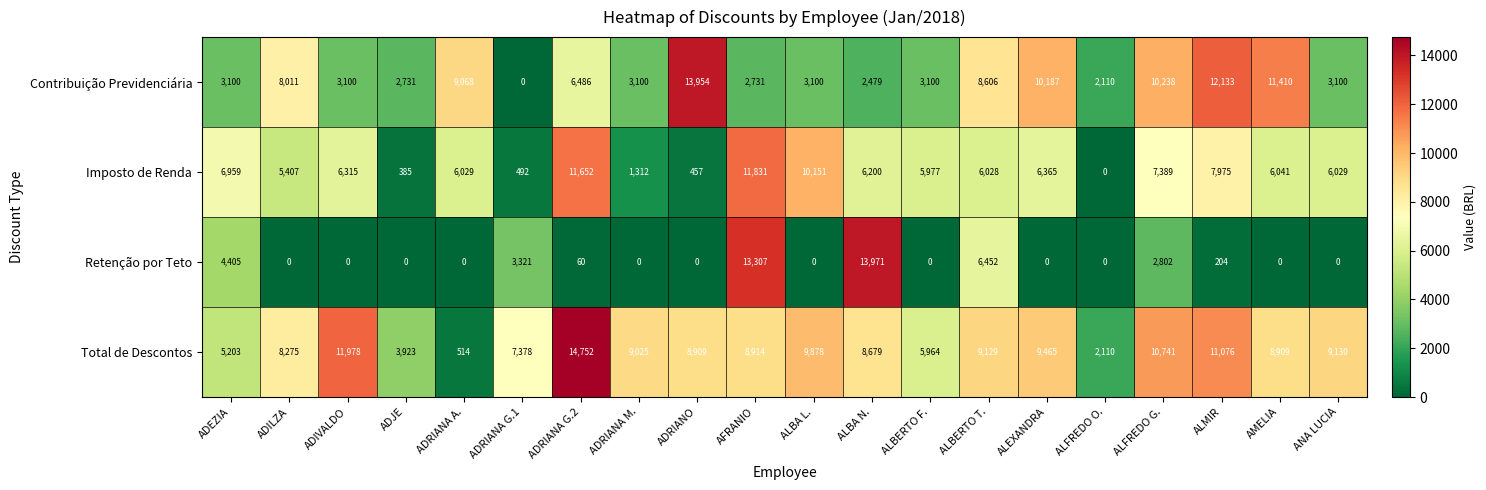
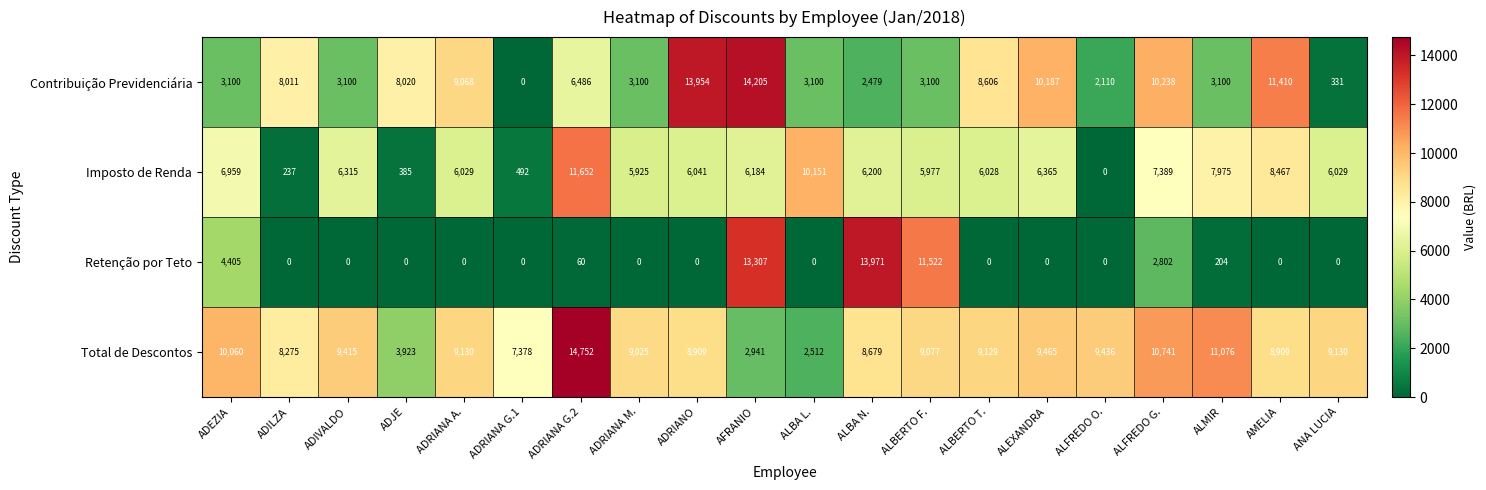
  {
    "Contribuição Previdenciária": {
      "ADEZIA": "3,100",
      "ADILZA": "8,011",
      "ADIVALDO": "3,100",
-     "ADJE": "2,731",
+     "ADJE": "8,020",
      "ADRIANA A.": "9,068",
      "ADRIANA G.1": "0",
      "ADRIANA G.2": "6,486",
      "ADRIANA M.": "3,100",
      "ADRIANO": "13,954",
-     "AFRANIO": "2,731",
+     "AFRANIO": "14,205",
      "ALBA L.": "3,100",
      "ALBA N.": "2,479",
      "ALBERTO F.": "3,100",
      "ALBERTO T.": "8,606",
      "ALEXANDRA": "10,187",
      "ALFREDO O.": "2,110",
      "ALFREDO G.": "10,238",
-     "ALMIR": "12,133",
+     "ALMIR": "3,100",
      "AMELIA": "11,410",
-     "ANA LUCIA": "3,100"
+     "ANA LUCIA": "331"
    },
    "Imposto de Renda": {
      "ADEZIA": "6,959",
-     "ADILZA": "5,407",
+     "ADILZA": "237",
      "ADIVALDO": "6,315",
      "ADJE": "385",
      "ADRIANA A.": "6,029",
      "ADRIANA G.1": "492",
      "ADRIANA G.2": "11,652",
-     "ADRIANA M.": "1,312",
-     "ADRIANO": "457",
-     "AFRANIO": "11,831",
+     "ADRIANA M.": "5,925",
+     "ADRIANO": "6,041",
+     "AFRANIO": "6,184",
      "ALBA L.": "10,151",
      "ALBA N.": "6,200",
      "ALBERTO F.": "5,977",
      "ALBERTO T.": "6,028",
      "ALEXANDRA": "6,365",
      "ALFREDO O.": "0",
      "ALFREDO G.": "7,389",
      "ALMIR": "7,975",
-     "AMELIA": "6,041",
+     "AMELIA": "8,467",
      "ANA LUCIA": "6,029"
    },
    "Retenção por Teto": {
      "ADEZIA": "4,405",
      "ADILZA": "0",
      "ADIVALDO": "0",
      "ADJE": "0",
      "ADRIANA A.": "0",
-     "ADRIANA G.1": "3,321",
+     "ADRIANA G.1": "0",
      "ADRIANA G.2": "60",
      "ADRIANA M.": "0",
      "ADRIANO": "0",
      "AFRANIO": "13,307",
      "ALBA L.": "0",
      "ALBA N.": "13,971",
-     "ALBERTO F.": "0",
-     "ALBERTO T.": "6,452",
+     "ALBERTO F.": "11,522",
+     "ALBERTO T.": "0",
      "ALEXANDRA": "0",
      "ALFREDO O.": "0",
      "ALFREDO G.": "2,802",
      "ALMIR": "204",
      "AMELIA": "0",
      "ANA LUCIA": "0"
    },
    "Total de Descontos": {
-     "ADEZIA": "5,203",
+     "ADEZIA": "10,060",
      "ADILZA": "8,275",
-     "ADIVALDO": "11,978",
+     "ADIVALDO": "9,415",
      "ADJE": "3,923",
-     "ADRIANA A.": "514",
+     "ADRIANA A.": "9,130",
      "ADRIANA G.1": "7,378",
      "ADRIANA G.2": "14,752",
      "ADRIANA M.": "9,025",
      "ADRIANO": "8,909",
-     "AFRANIO": "8,914",
-     "ALBA L.": "9,878",
+     "AFRANIO": "2,941",
+     "ALBA L.": "2,512",
      "ALBA N.": "8,679",
-     "ALBERTO F.": "5,964",
+     "ALBERTO F.": "9,077",
      "ALBERTO T.": "9,129",
      "ALEXANDRA": "9,465",
-     "ALFREDO O.": "2,110",
+     "ALFREDO O.": "9,436",
      "ALFREDO G.": "10,741",
      "ALMIR": "11,076",
      "AMELIA": "8,909",
      "ANA LUCIA": "9,130"
    }
  }
